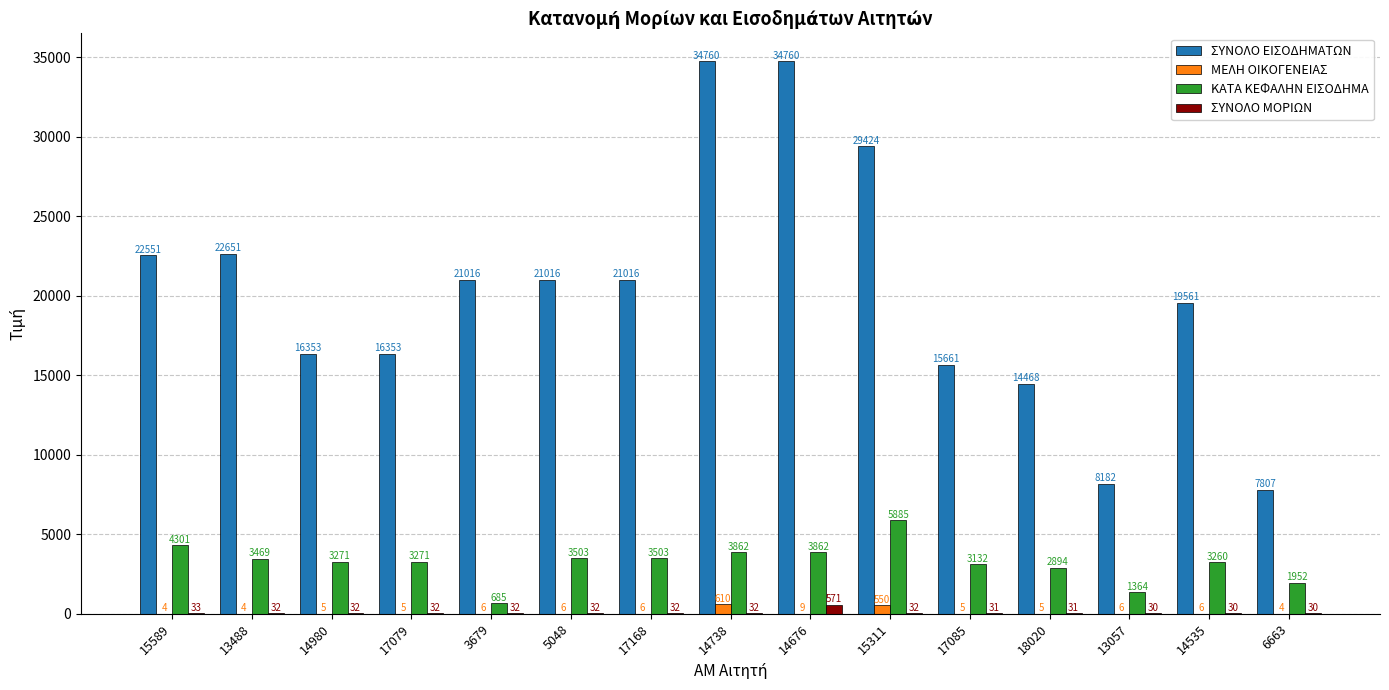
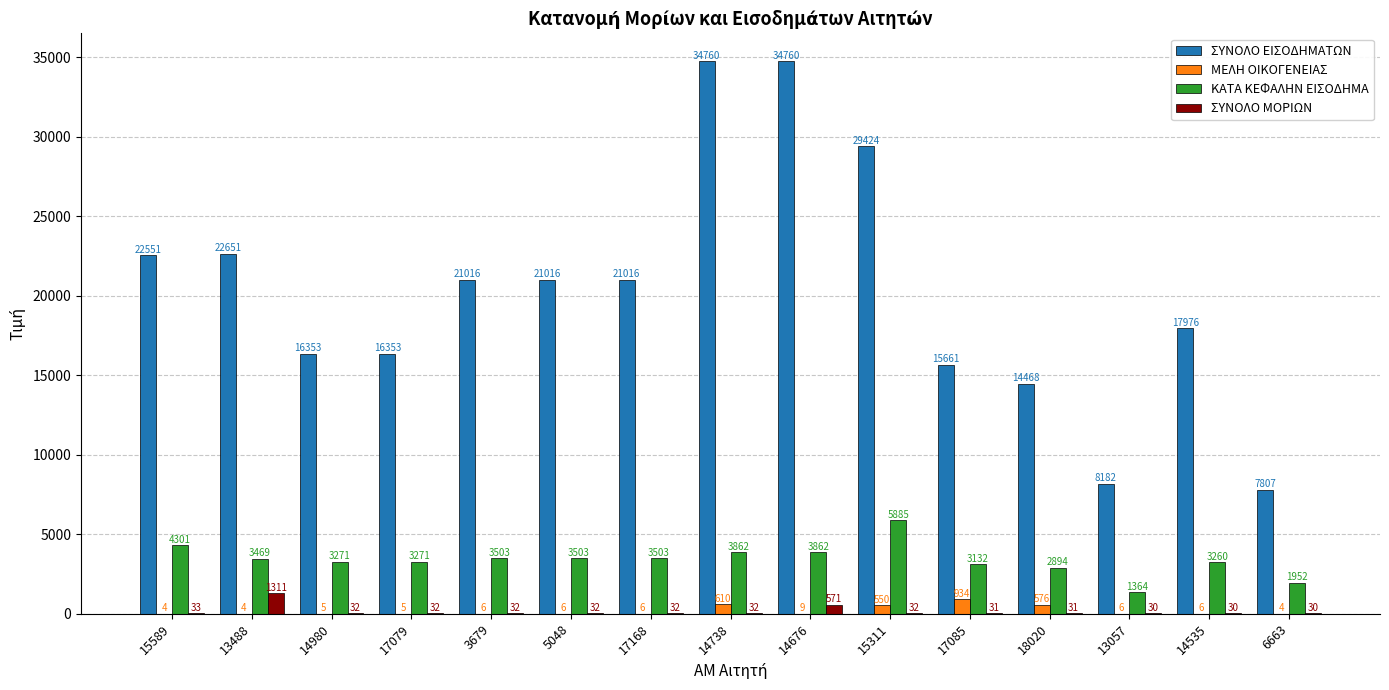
  {
    "ΣΥΝΟΛΟ ΕΙΣΟΔΗΜΑΤΩΝ": {
      "15589": 22551,
      "13488": 22651,
      "14980": 16353,
      "17079": 16353,
      "3679": 21016,
      "5048": 21016,
      "17168": 21016,
      "14738": 34760,
      "14676": 34760,
      "15311": 29424,
      "17085": 15661,
      "18020": 14468,
      "13057": 8182,
-     "14535": 19561,
+     "14535": 17976,
      "6663": 7807
    },
    "ΜΕΛΗ ΟΙΚΟΓΕΝΕΙΑΣ": {
      "15589": 4,
      "13488": 4,
      "14980": 5,
      "17079": 5,
      "3679": 6,
      "5048": 6,
      "17168": 6,
      "14738": 610,
      "14676": 9,
      "15311": 550,
-     "17085": 5,
-     "18020": 5,
+     "17085": 934,
+     "18020": 576,
      "13057": 6,
      "14535": 6,
      "6663": 4
    },
    "ΚΑΤΑ ΚΕΦΑΛΗΝ ΕΙΣΟΔΗΜΑ": {
      "15589": 4301,
      "13488": 3469,
      "14980": 3271,
      "17079": 3271,
-     "3679": 685,
+     "3679": 3503,
      "5048": 3503,
      "17168": 3503,
      "14738": 3862,
      "14676": 3862,
      "15311": 5885,
      "17085": 3132,
      "18020": 2894,
      "13057": 1364,
      "14535": 3260,
      "6663": 1952
    },
    "ΣΥΝΟΛΟ ΜΟΡΙΩΝ": {
      "15589": 33,
-     "13488": 32,
+     "13488": 1311,
      "14980": 32,
      "17079": 32,
      "3679": 32,
      "5048": 32,
      "17168": 32,
      "14738": 32,
      "14676": 571,
      "15311": 32,
      "17085": 31,
      "18020": 31,
      "13057": 30,
      "14535": 30,
      "6663": 30
    }
  }
